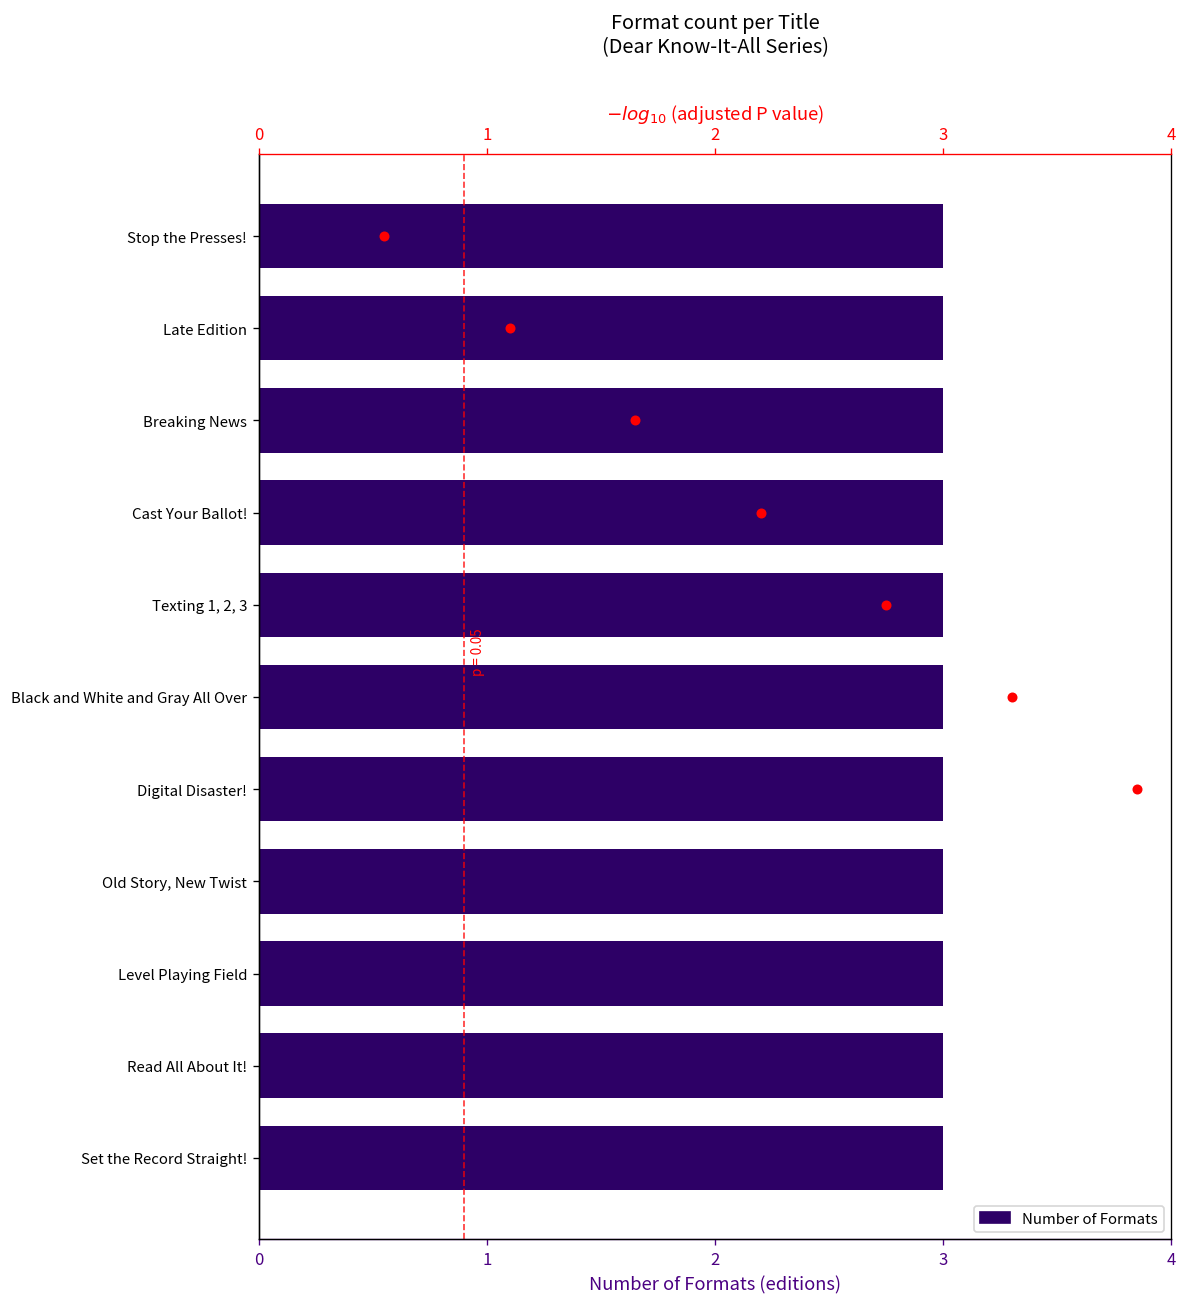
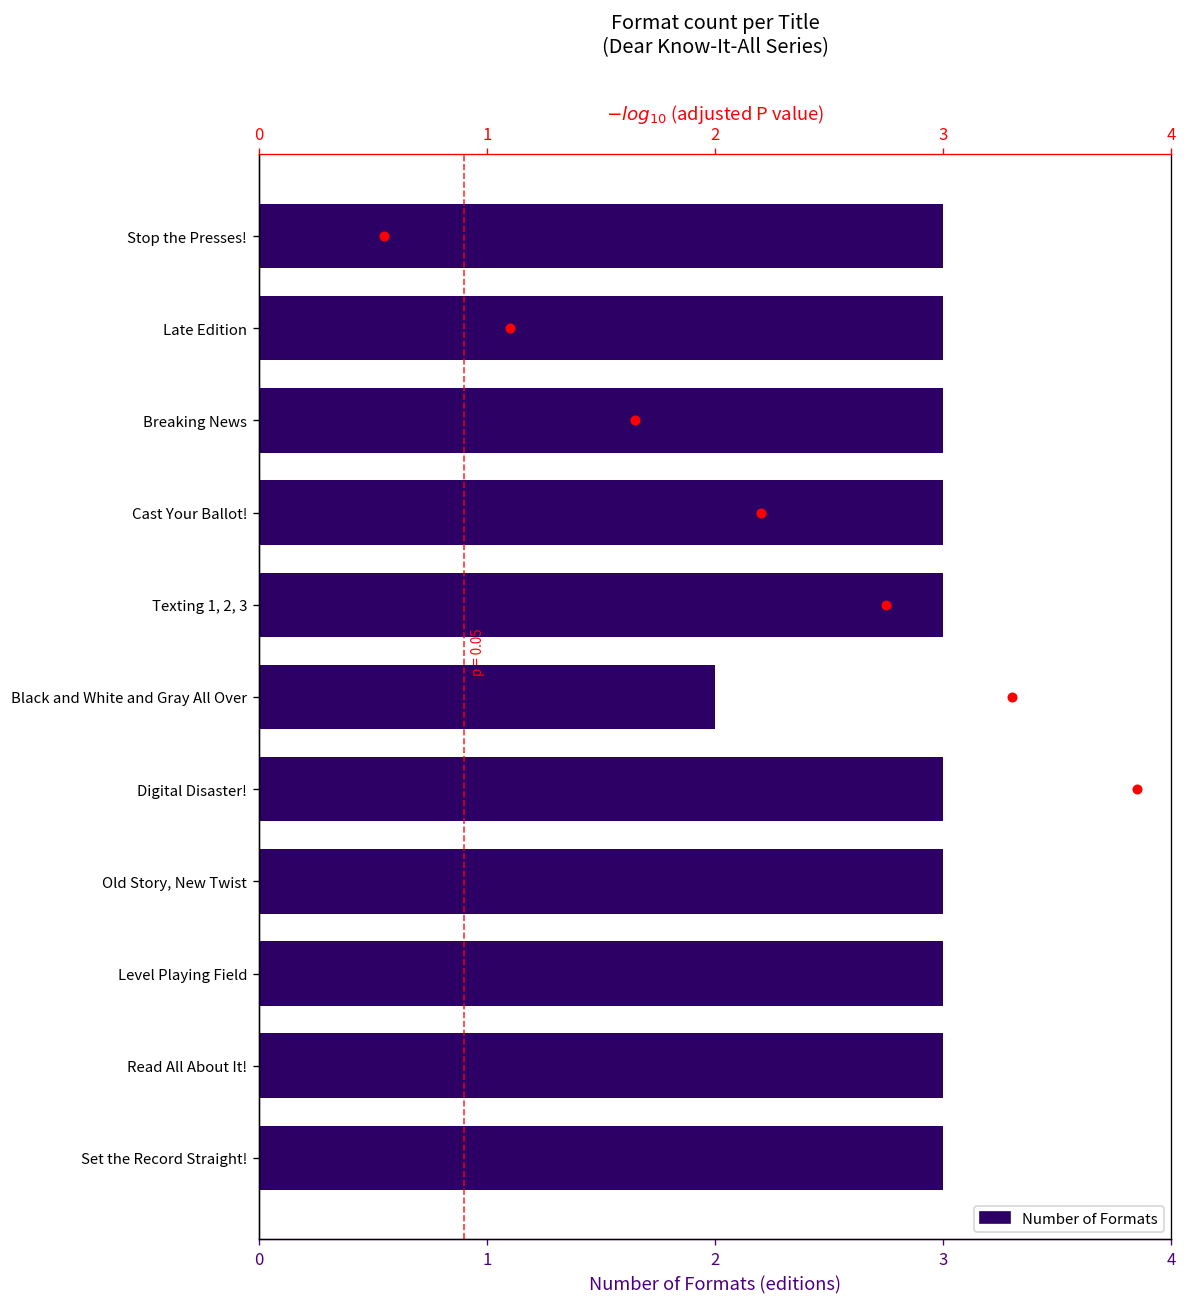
  {
    "Number of Formats": {
      "Stop the Presses!": 3,
      "Late Edition": 3,
      "Breaking News": 3,
      "Cast Your Ballot!": 3,
      "Texting 1, 2, 3": 3,
-     "Black and White and Gray All Over": 3,
+     "Black and White and Gray All Over": 2,
      "Digital Disaster!": 3,
      "Old Story, New Twist": 3,
      "Level Playing Field": 3,
      "Read All About It!": 3,
      "Set the Record Straight!": 3
    }
  }
